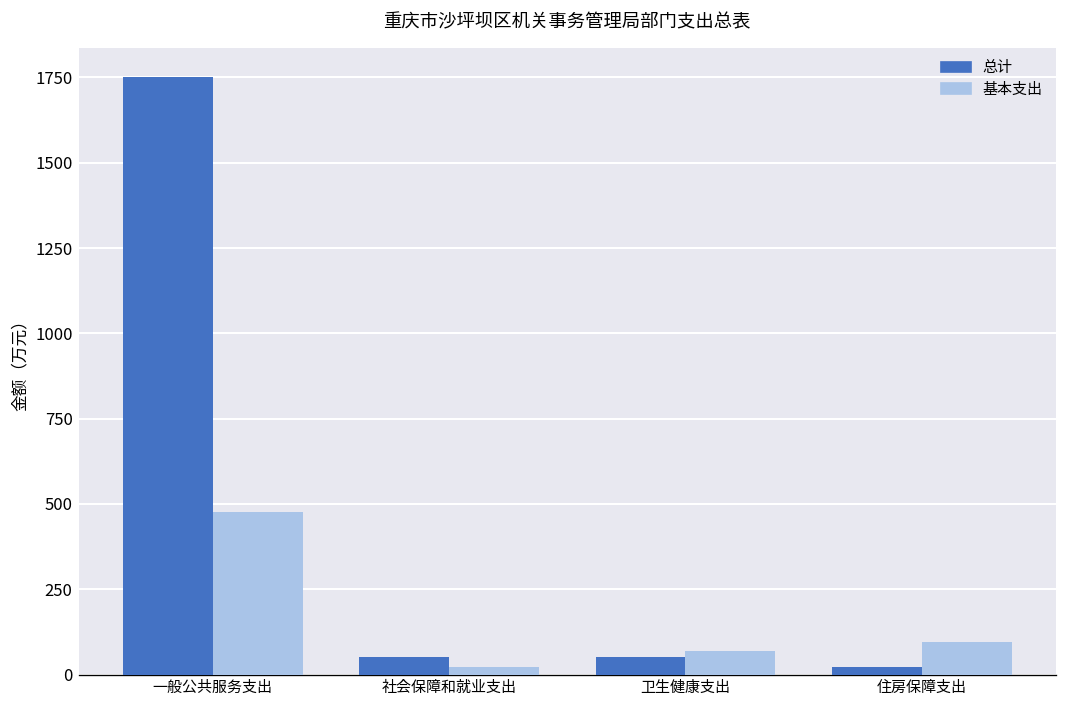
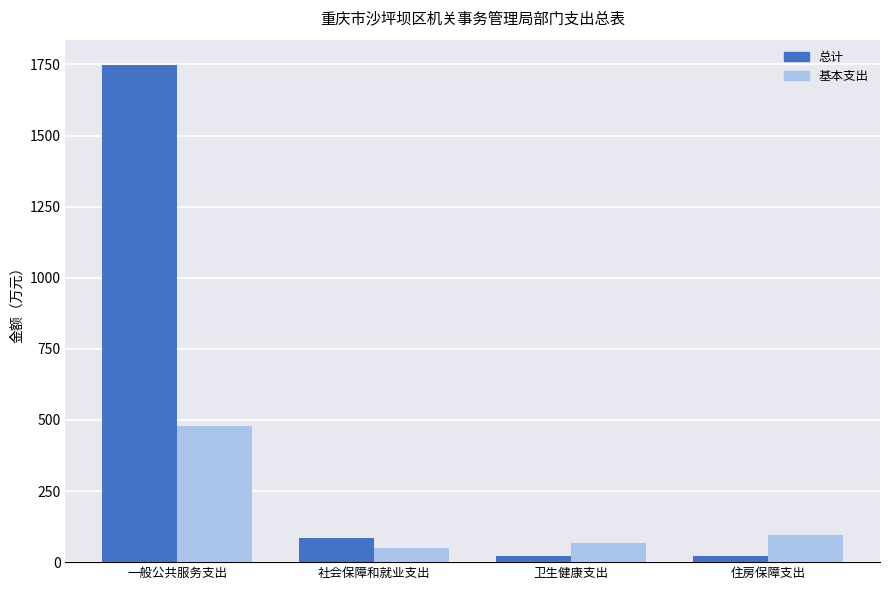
  {
    "总计": {
      "一般公共服务支出": 1750,
-     "社会保障和就业支出": 50,
-     "卫生健康支出": 50,
+     "社会保障和就业支出": 80,
+     "卫生健康支出": 20,
      "住房保障支出": 20
    },
    "基本支出": {
      "一般公共服务支出": 480,
-     "社会保障和就业支出": 20,
+     "社会保障和就业支出": 50,
      "卫生健康支出": 70,
      "住房保障支出": 90
    }
  }
